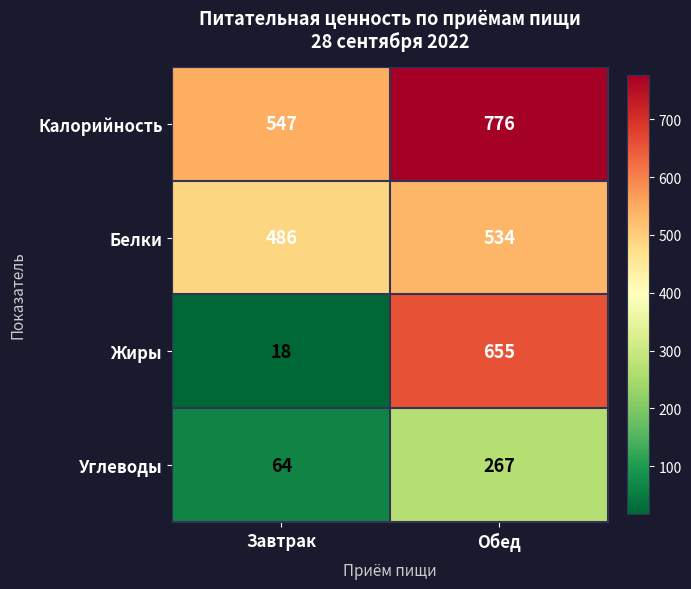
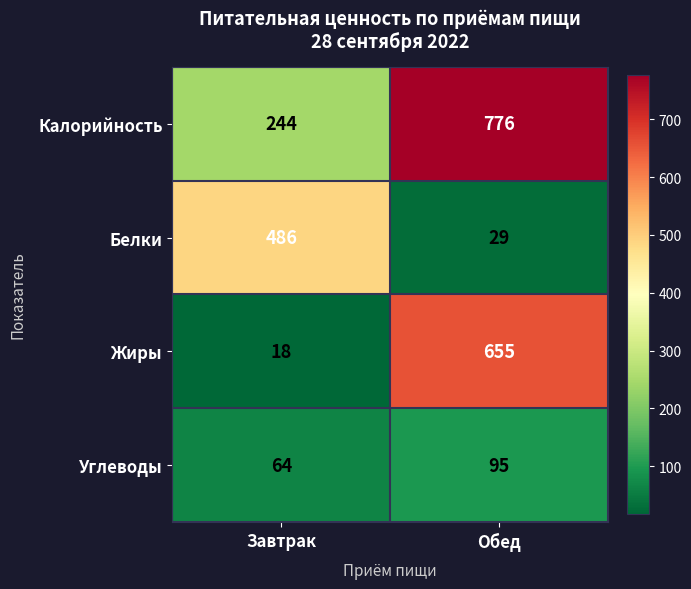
  {
    "Калорийность": {
-     "Завтрак": 547,
+     "Завтрак": 244,
      "Обед": 776
    },
    "Белки": {
      "Завтрак": 486,
-     "Обед": 534
+     "Обед": 29
    },
    "Жиры": {
      "Завтрак": 18,
      "Обед": 655
    },
    "Углеводы": {
      "Завтрак": 64,
-     "Обед": 267
+     "Обед": 95
    }
  }
